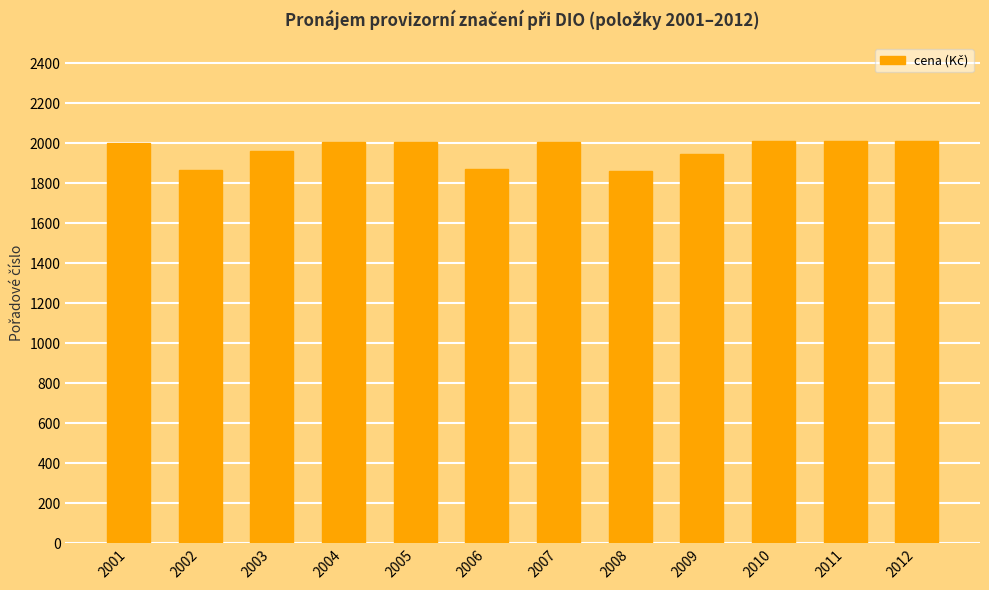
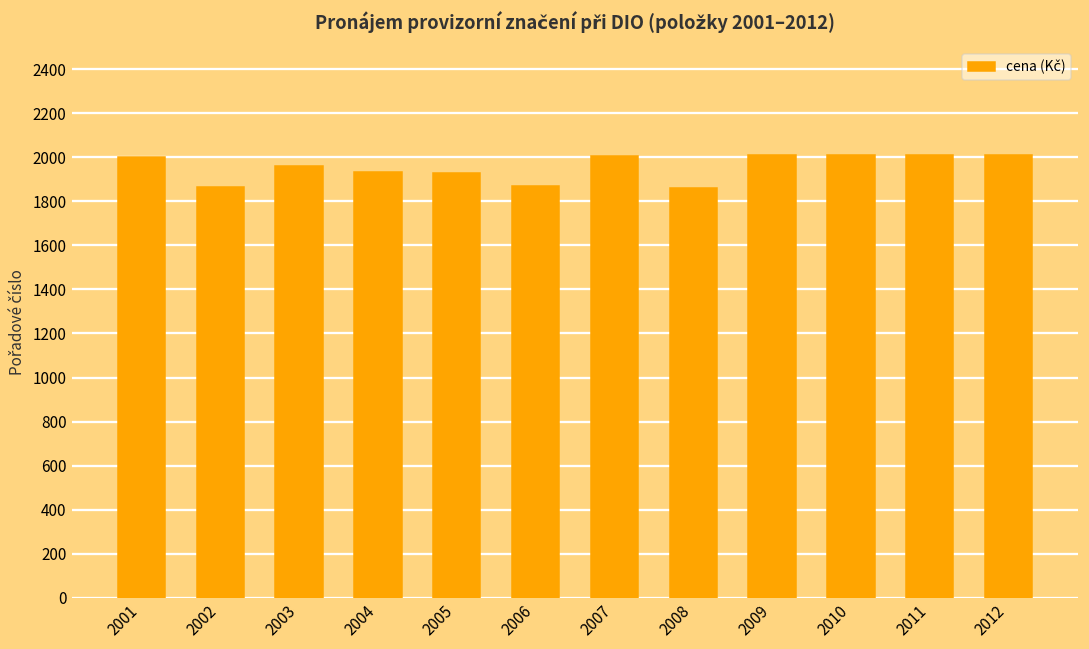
  {
    "2001": 2000,
    "2002": 1870,
    "2003": 1960,
-   "2004": 2000,
-   "2005": 2010,
+   "2004": 1940,
+   "2005": 1930,
    "2006": 1870,
    "2007": 2010,
    "2008": 1860,
-   "2009": 1950,
+   "2009": 2010,
    "2010": 2010,
    "2011": 2010,
    "2012": 2010
  }
